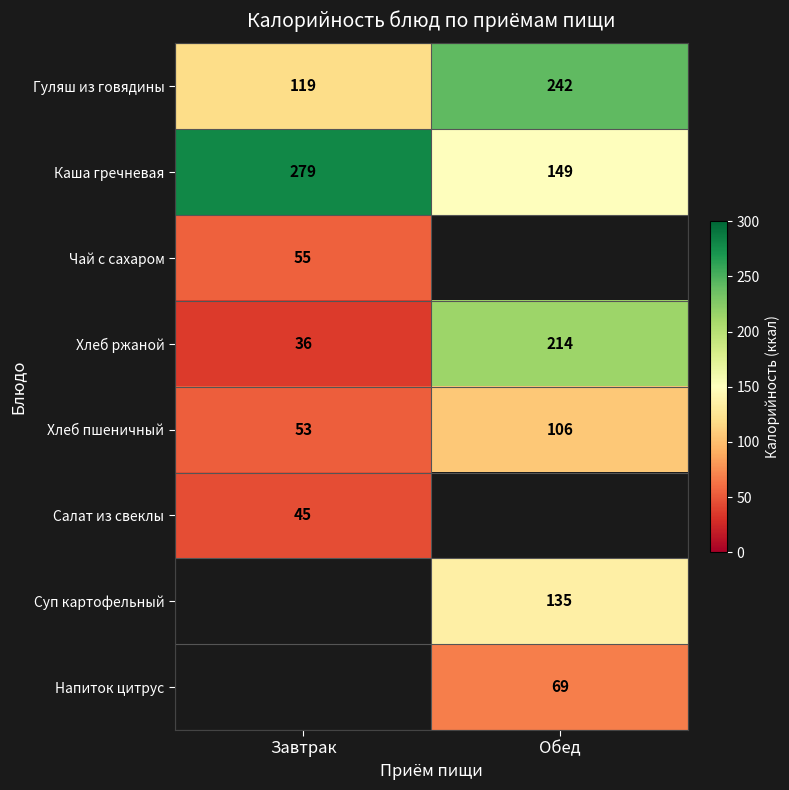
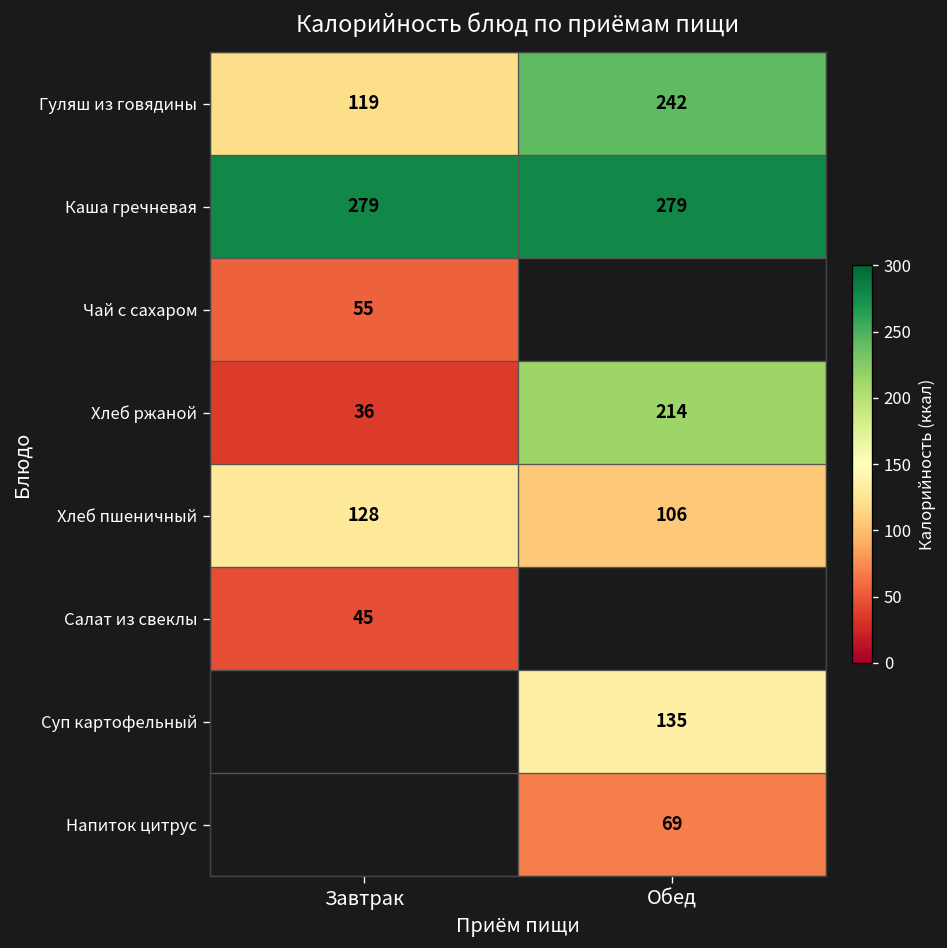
  {
    "Гуляш из говядины": {
      "Завтрак": 119,
      "Обед": 242
    },
    "Каша гречневая": {
      "Завтрак": 279,
-     "Обед": 149
+     "Обед": 279
    },
    "Чай с сахаром": {
      "Завтрак": 55
    },
    "Хлеб ржаной": {
      "Завтрак": 36,
      "Обед": 214
    },
    "Хлеб пшеничный": {
-     "Завтрак": 53,
+     "Завтрак": 128,
      "Обед": 106
    },
    "Салат из свеклы": {
      "Завтрак": 45
    },
    "Суп картофельный": {
      "Обед": 135
    },
    "Напиток цитрус": {
      "Обед": 69
    }
  }
